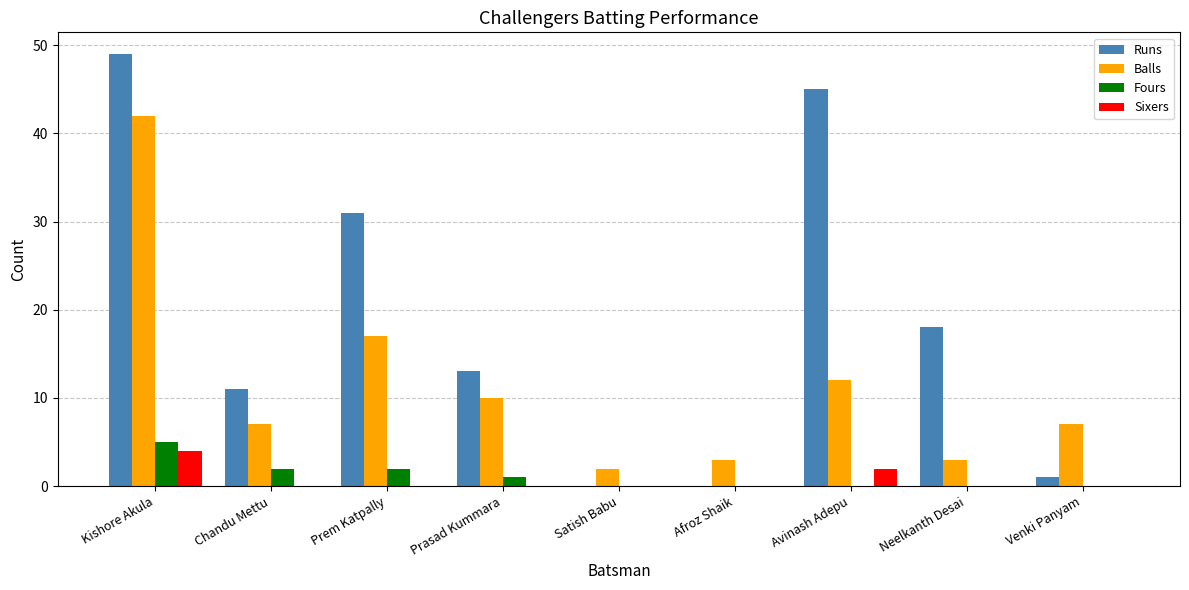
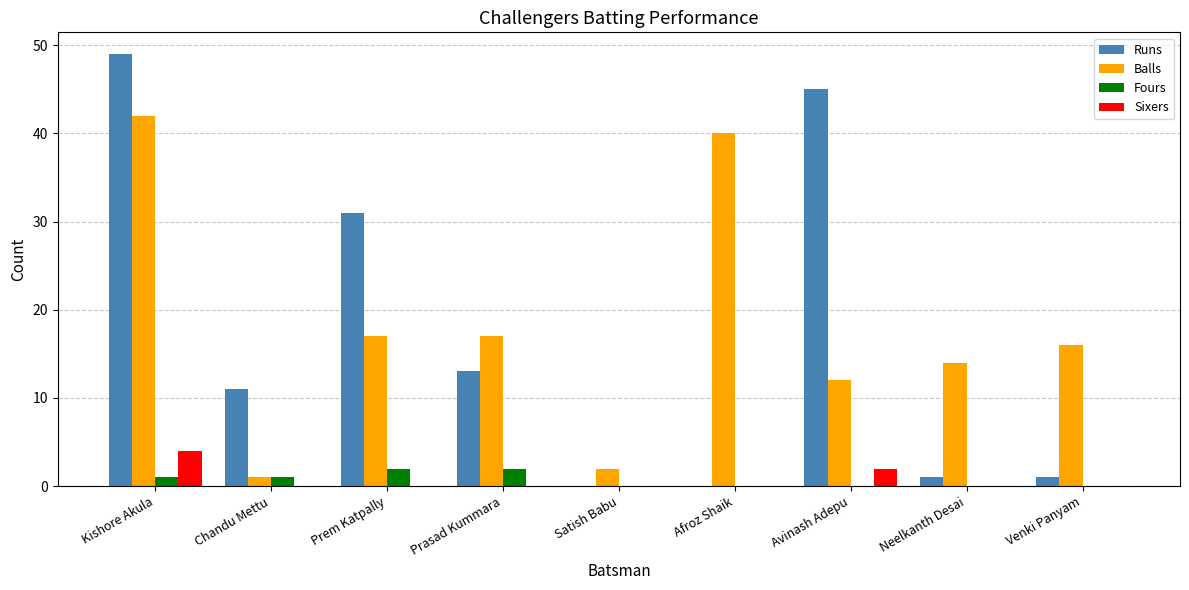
  {
    "Runs": {
      "Kishore Akula": 49,
      "Chandu Mettu": 11,
      "Prem Katpally": 31,
      "Prasad Kummara": 13,
      "Satish Babu": 0,
      "Afroz Shaik": 0,
      "Avinash Adepu": 45,
-     "Neelkanth Desai": 18,
+     "Neelkanth Desai": 1,
      "Venki Panyam": 1
    },
    "Balls": {
      "Kishore Akula": 42,
-     "Chandu Mettu": 7,
+     "Chandu Mettu": 1,
      "Prem Katpally": 17,
-     "Prasad Kummara": 10,
+     "Prasad Kummara": 17,
      "Satish Babu": 2,
-     "Afroz Shaik": 3,
+     "Afroz Shaik": 40,
      "Avinash Adepu": 12,
-     "Neelkanth Desai": 3,
-     "Venki Panyam": 7
+     "Neelkanth Desai": 14,
+     "Venki Panyam": 16
    },
    "Fours": {
-     "Kishore Akula": 5,
-     "Chandu Mettu": 2,
+     "Kishore Akula": 1,
+     "Chandu Mettu": 1,
      "Prem Katpally": 2,
-     "Prasad Kummara": 1,
+     "Prasad Kummara": 2,
      "Satish Babu": 0,
      "Afroz Shaik": 0,
      "Avinash Adepu": 0,
      "Neelkanth Desai": 0,
      "Venki Panyam": 0
    },
    "Sixers": {
      "Kishore Akula": 4,
      "Chandu Mettu": 0,
      "Prem Katpally": 0,
      "Prasad Kummara": 0,
      "Satish Babu": 0,
      "Afroz Shaik": 0,
      "Avinash Adepu": 2,
      "Neelkanth Desai": 0,
      "Venki Panyam": 0
    }
  }
